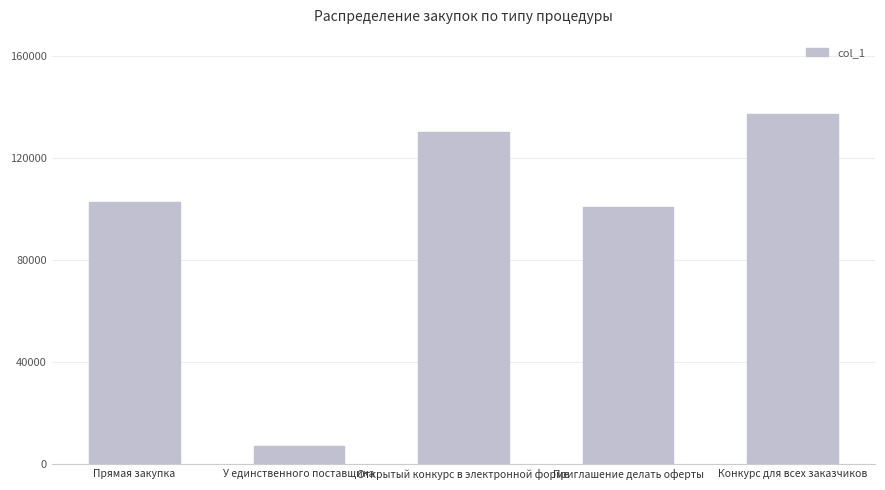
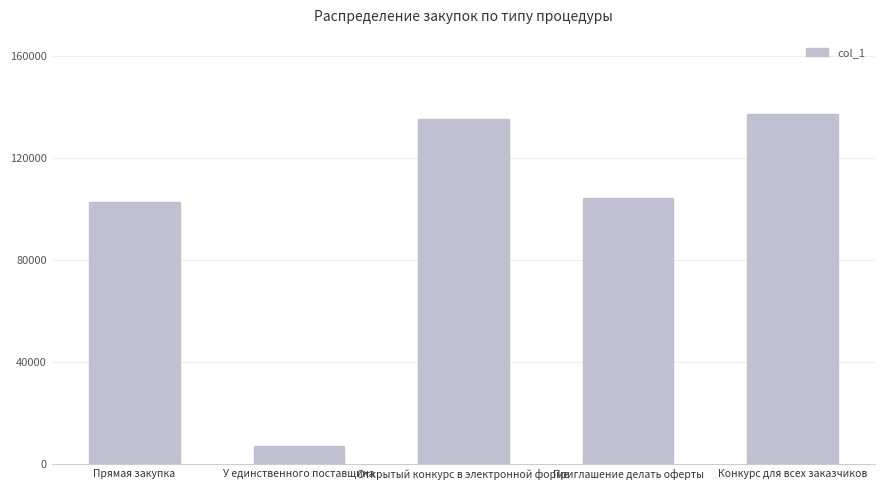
  {
    "Прямая закупка": 103000,
    "У единственного поставщика": 7000,
-   "Открытый конкурс в электронной форме": 130000,
-   "Приглашение делать оферты": 101000,
+   "Открытый конкурс в электронной форме": 135000,
+   "Приглашение делать оферты": 104000,
    "Конкурс для всех заказчиков": 137000
  }
